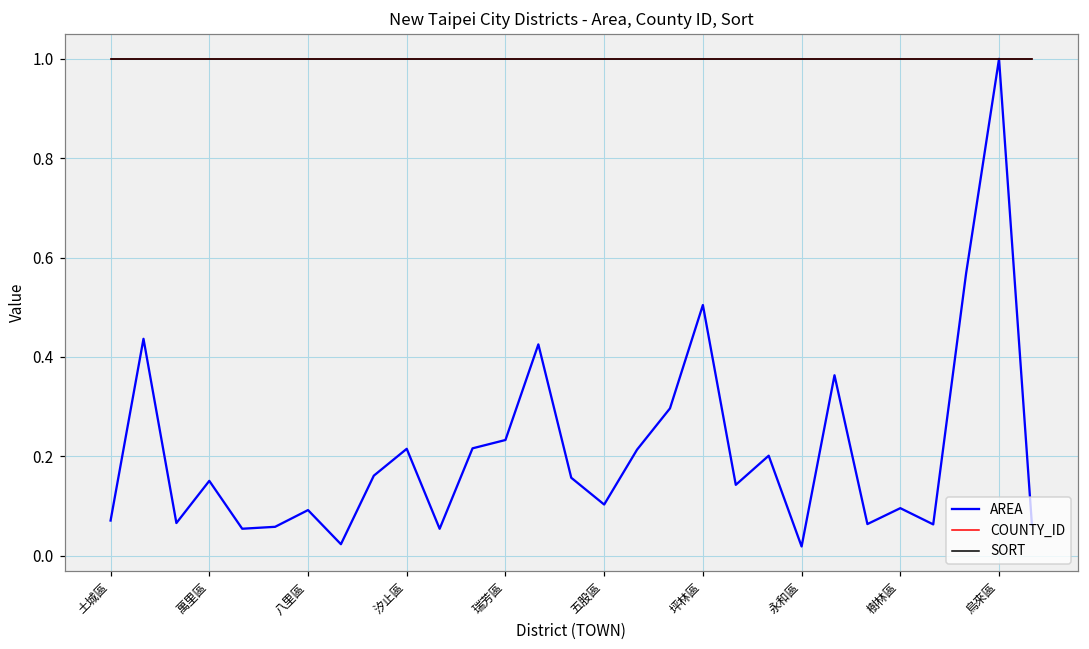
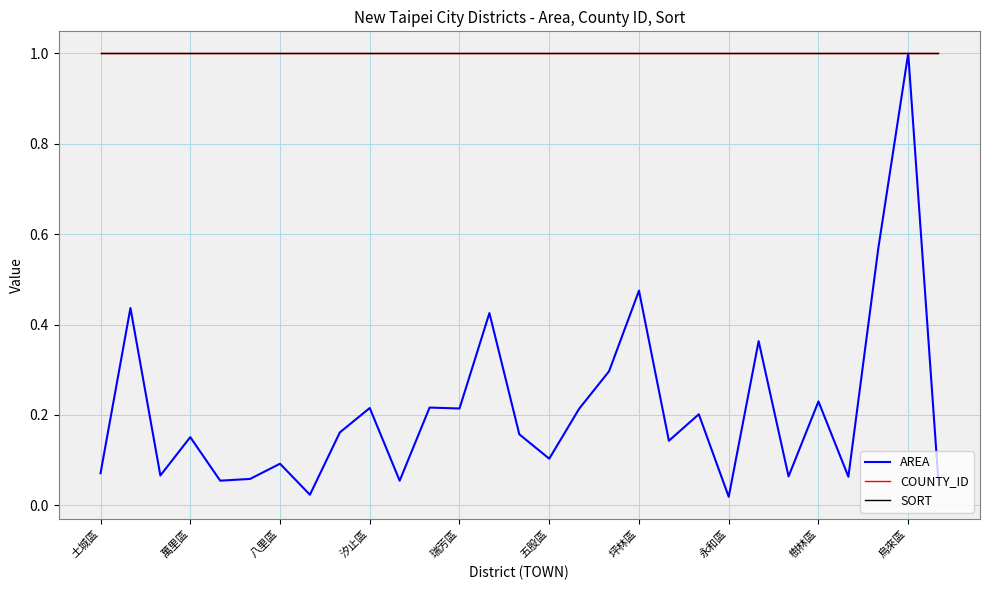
  {
    "AREA": {
      "土城區": 0.07,
      "萬里區": 0.15,
      "八里區": 0.09,
      "汐止區": 0.22,
-     "瑞芳區": 0.23,
+     "瑞芳區": 0.21,
      "五股區": 0.10,
-     "坪林區": 0.50,
+     "坪林區": 0.47,
      "永和區": 0.02,
-     "樹林區": 0.10
+     "樹林區": 0.23
    },
    "SORT": {
      "土城區": 1.00,
      "萬里區": 1.00,
      "八里區": 1.00,
      "汐止區": 1.00,
      "瑞芳區": 1.00,
      "五股區": 1.00,
      "坪林區": 1.00,
      "永和區": 1.00,
      "樹林區": 1.00
    }
  }
